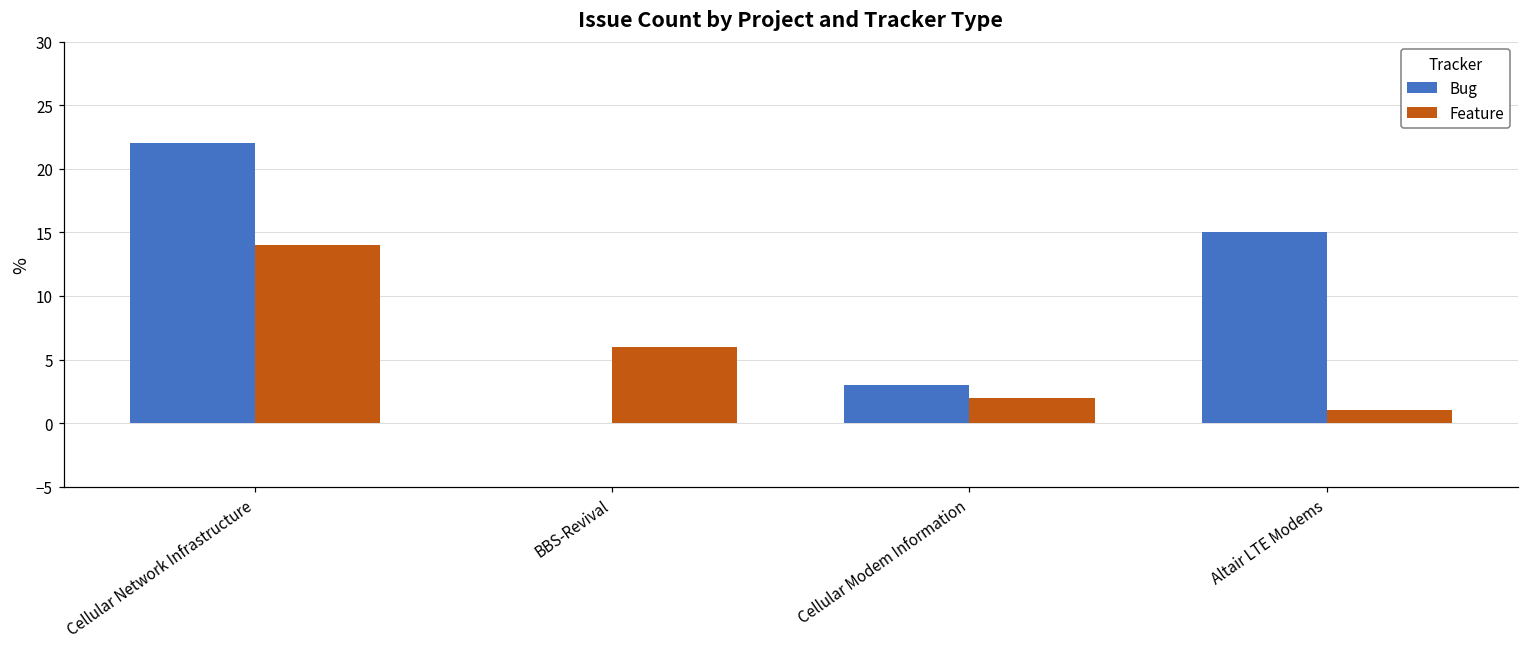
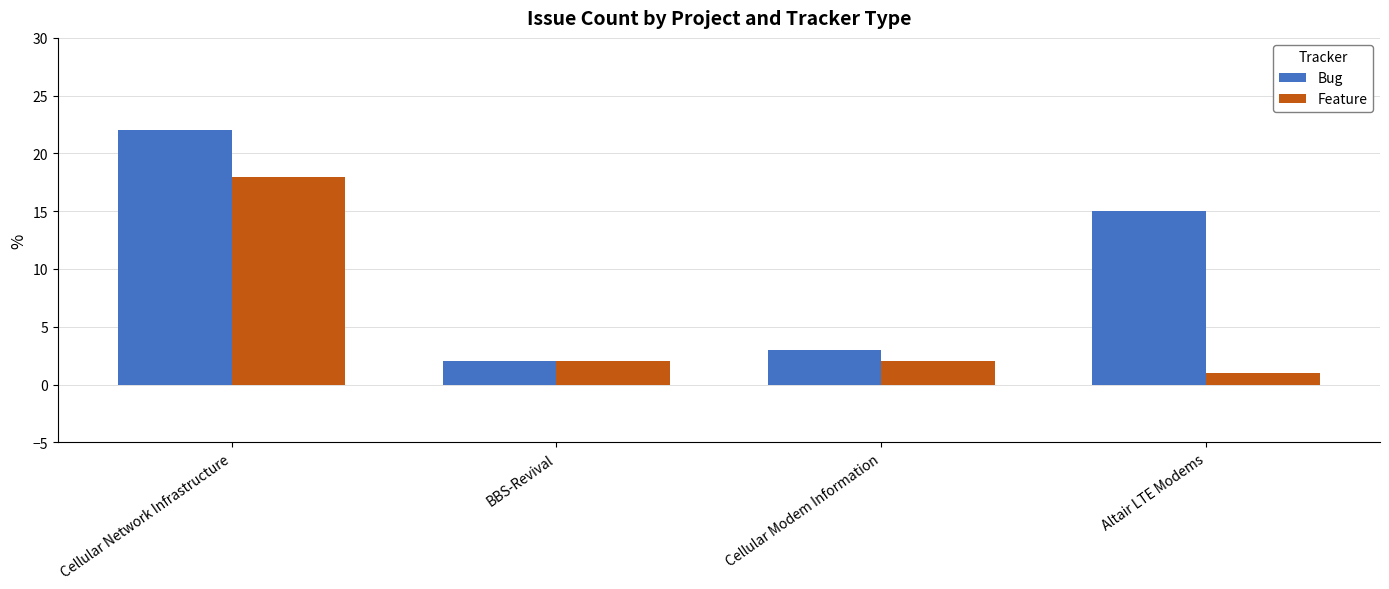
  {
    "Bug": {
      "Cellular Network Infrastructure": 22,
-     "BBS-Revival": 0,
+     "BBS-Revival": 2,
      "Cellular Modem Information": 3,
      "Altair LTE Modems": 15
    },
    "Feature": {
-     "Cellular Network Infrastructure": 14,
-     "BBS-Revival": 6,
+     "Cellular Network Infrastructure": 18,
+     "BBS-Revival": 2,
      "Cellular Modem Information": 2,
      "Altair LTE Modems": 1
    }
  }
